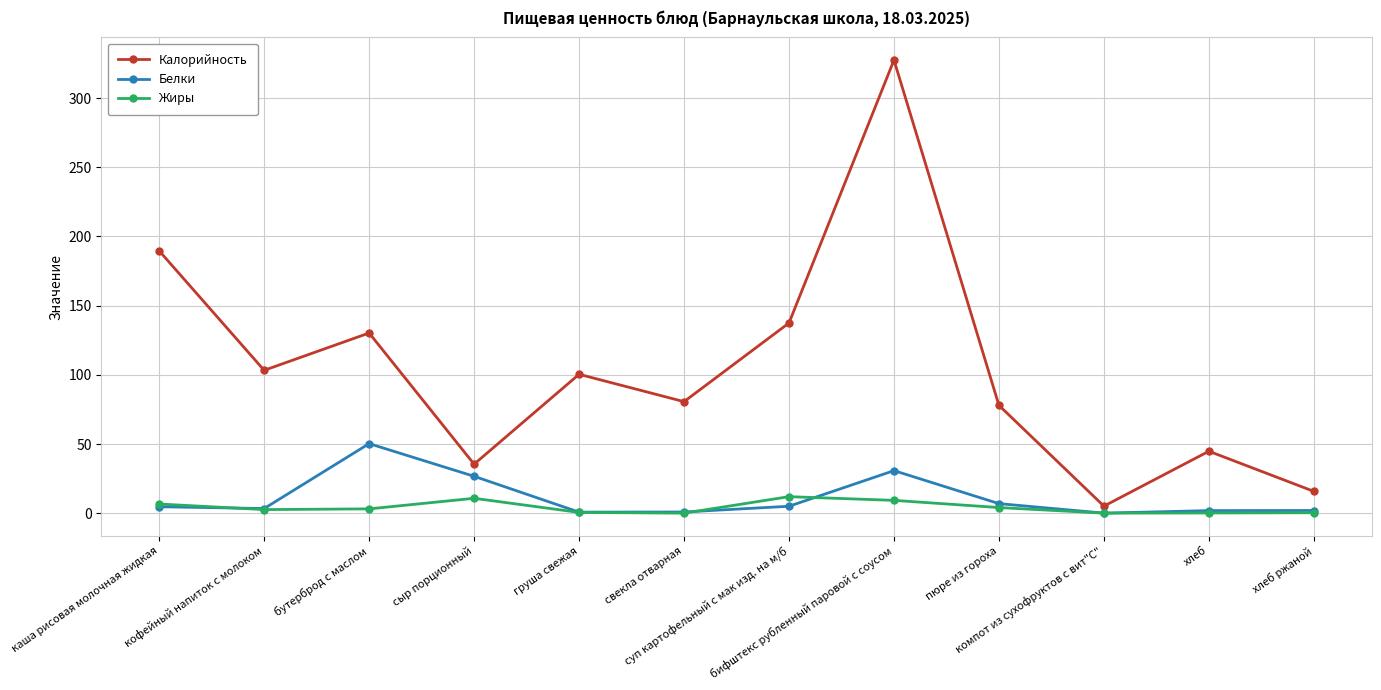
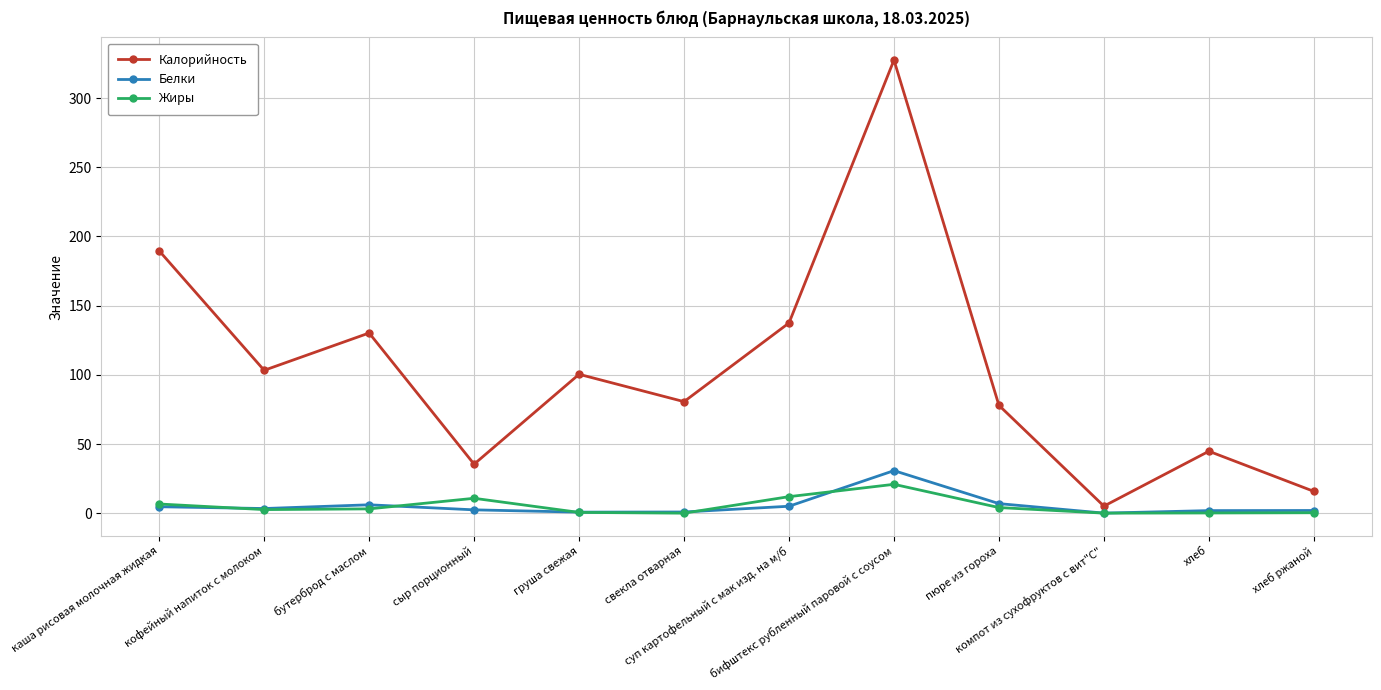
  {
    "Калорийность": {
      "каша рисовая молочная жидкая": 190,
      "кофейный напиток с молоком": 103,
      "бутерброд с маслом": 130,
      "сыр порционный": 35,
      "груша свежая": 100,
      "свекла отварная": 81,
      "суп картофельный с мак изд. на м/б": 137,
      "бифштекс рубленный паровой с соусом": 327,
      "пюре из гороха": 78,
      "компот из сухофруктов с вит\"С\"": 5,
      "хлеб": 45,
      "хлеб ржаной": 16
    },
    "Белки": {
      "каша рисовая молочная жидкая": 5,
-     "бутерброд с маслом": 50,
-     "сыр порционный": 27,
+     "бутерброд с маслом": 6,
+     "сыр порционный": 2,
      "суп картофельный с мак изд. на м/б": 5,
      "бифштекс рубленный паровой с соусом": 31,
      "пюре из гороха": 7
    },
    "Жиры": {
      "каша рисовая молочная жидкая": 7,
      "бутерброд с маслом": 3,
      "сыр порционный": 11,
      "суп картофельный с мак изд. на м/б": 12,
-     "бифштекс рубленный паровой с соусом": 9,
+     "бифштекс рубленный паровой с соусом": 21,
      "пюре из гороха": 4
    }
  }
